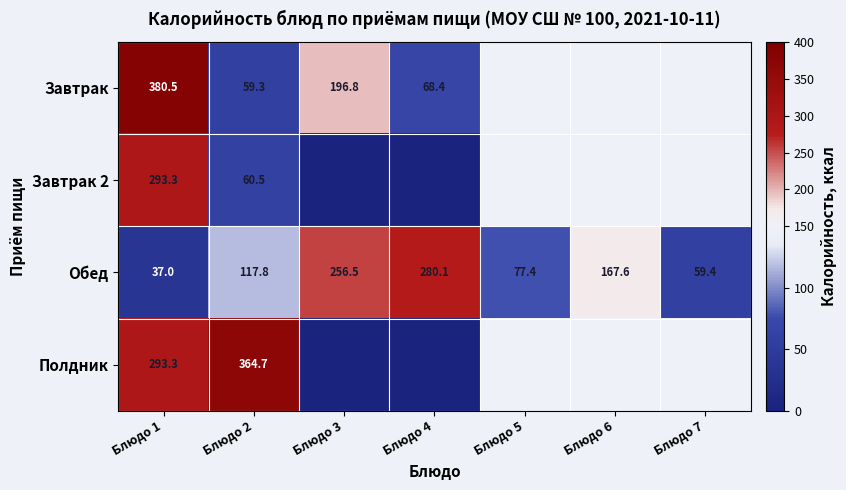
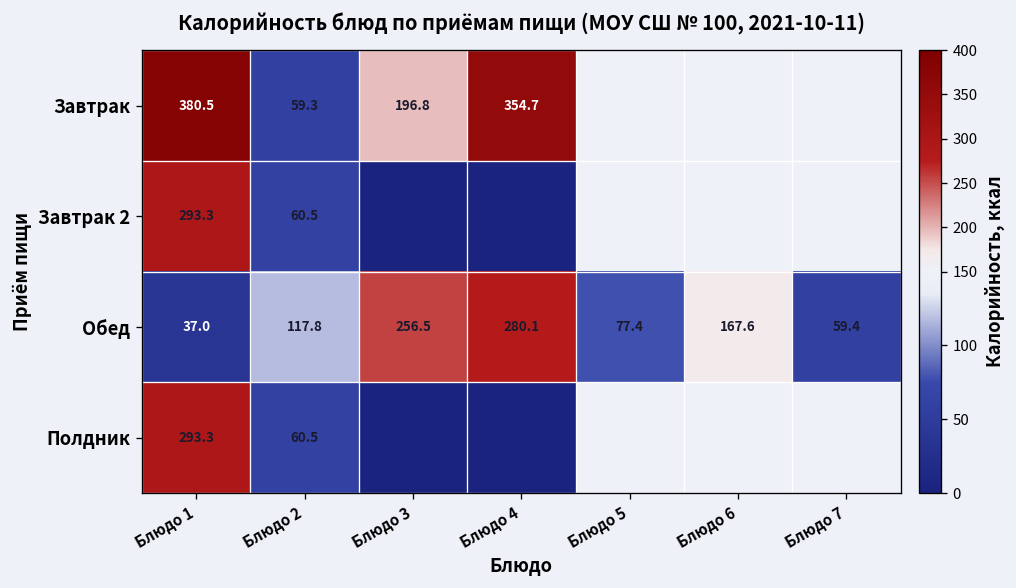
  {
    "Завтрак": {
      "Блюдо 1": 380.5,
      "Блюдо 2": 59.3,
      "Блюдо 3": 196.8,
-     "Блюдо 4": 68.4
+     "Блюдо 4": 354.7
    },
    "Завтрак 2": {
      "Блюдо 1": 293.3,
      "Блюдо 2": 60.5
    },
    "Обед": {
      "Блюдо 1": 37.0,
      "Блюдо 2": 117.8,
      "Блюдо 3": 256.5,
      "Блюдо 4": 280.1,
      "Блюдо 5": 77.4,
      "Блюдо 6": 167.6,
      "Блюдо 7": 59.4
    },
    "Полдник": {
      "Блюдо 1": 293.3,
-     "Блюдо 2": 364.7
+     "Блюдо 2": 60.5
    }
  }
